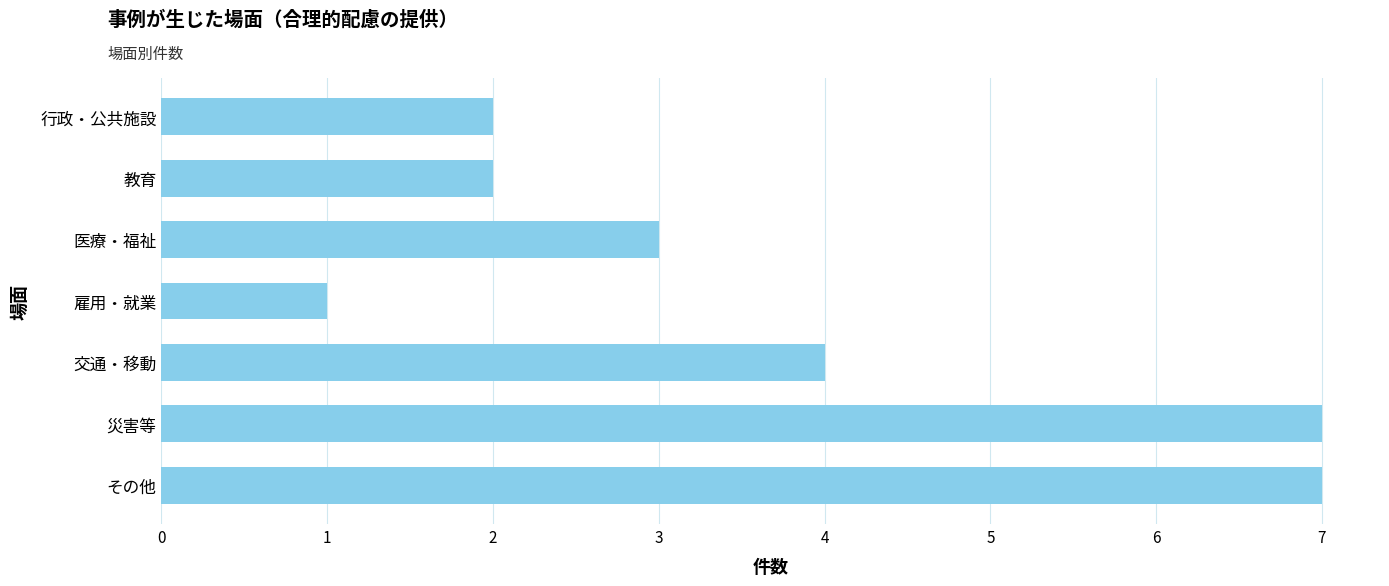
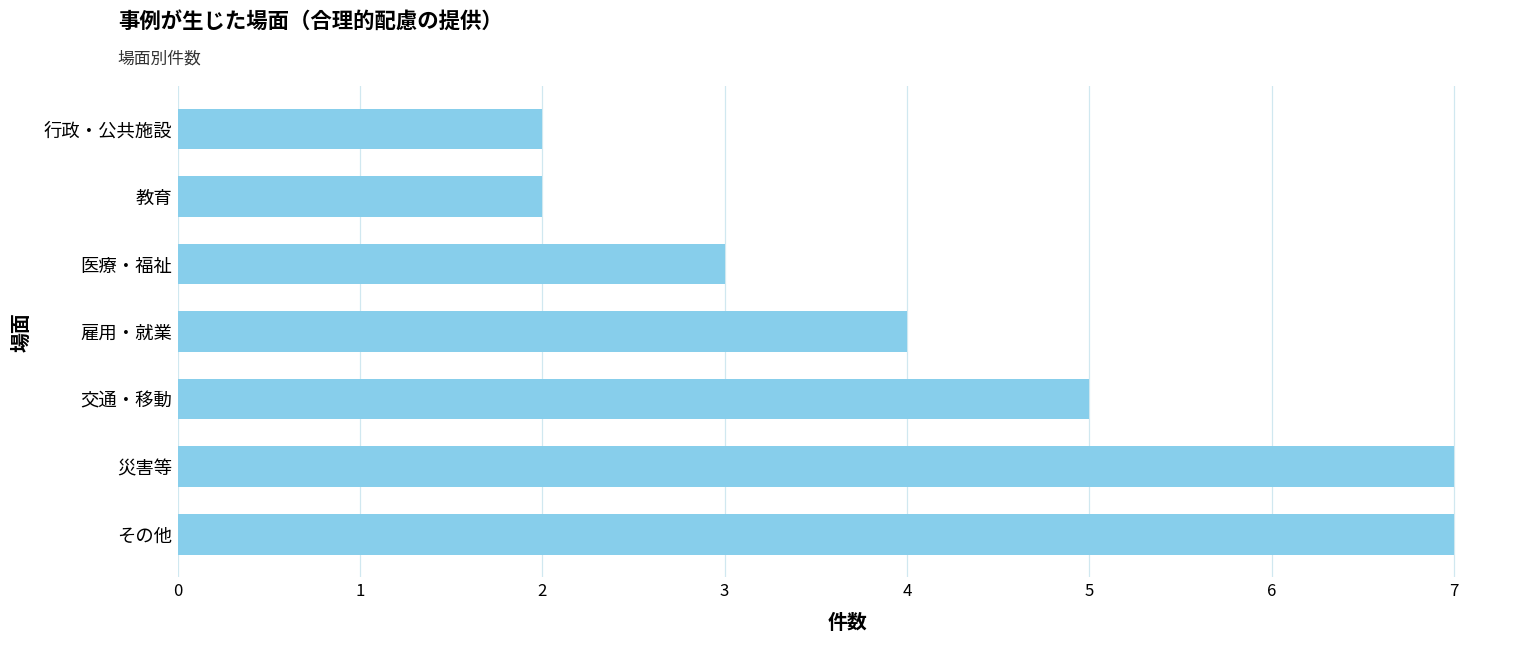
  {
    "行政・公共施設": 2,
    "教育": 2,
    "医療・福祉": 3,
-   "雇用・就業": 1,
-   "交通・移動": 4,
+   "雇用・就業": 4,
+   "交通・移動": 5,
    "災害等": 7,
    "その他": 7
  }
